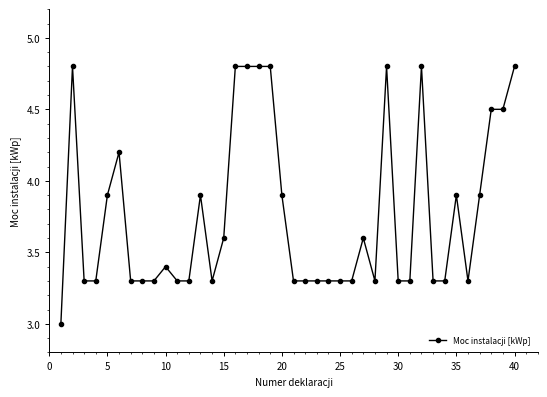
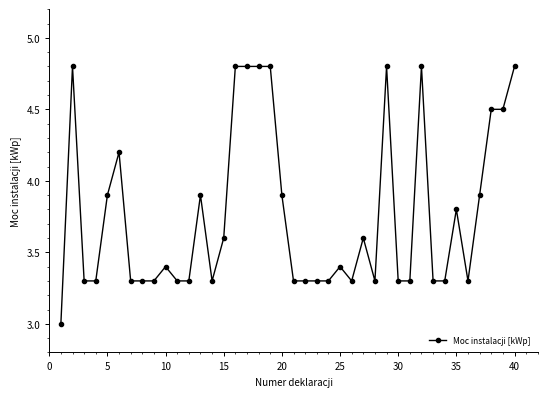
  {
    "5": 3.9,
    "10": 3.4,
    "15": 3.6,
    "20": 3.9,
-   "25": 3.3,
+   "25": 3.4,
    "30": 3.3,
-   "35": 3.9,
+   "35": 3.8,
    "40": 4.8
  }
